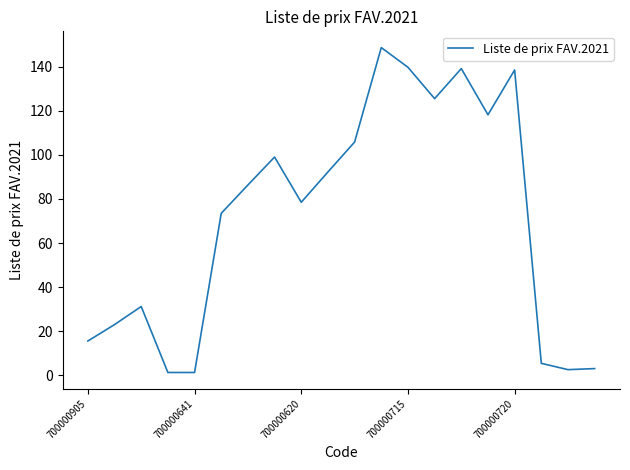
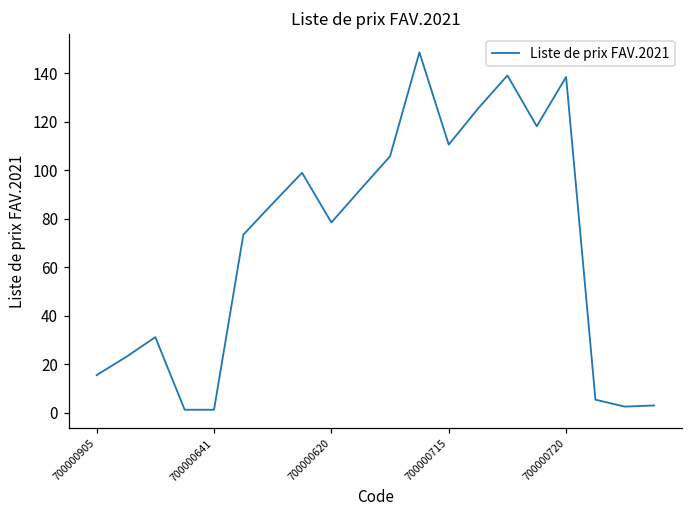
  {
    "700000905": 16,
    "700000641": 1,
    "700000620": 78,
-   "700000715": 140,
+   "700000715": 111,
    "700000720": 138
  }
